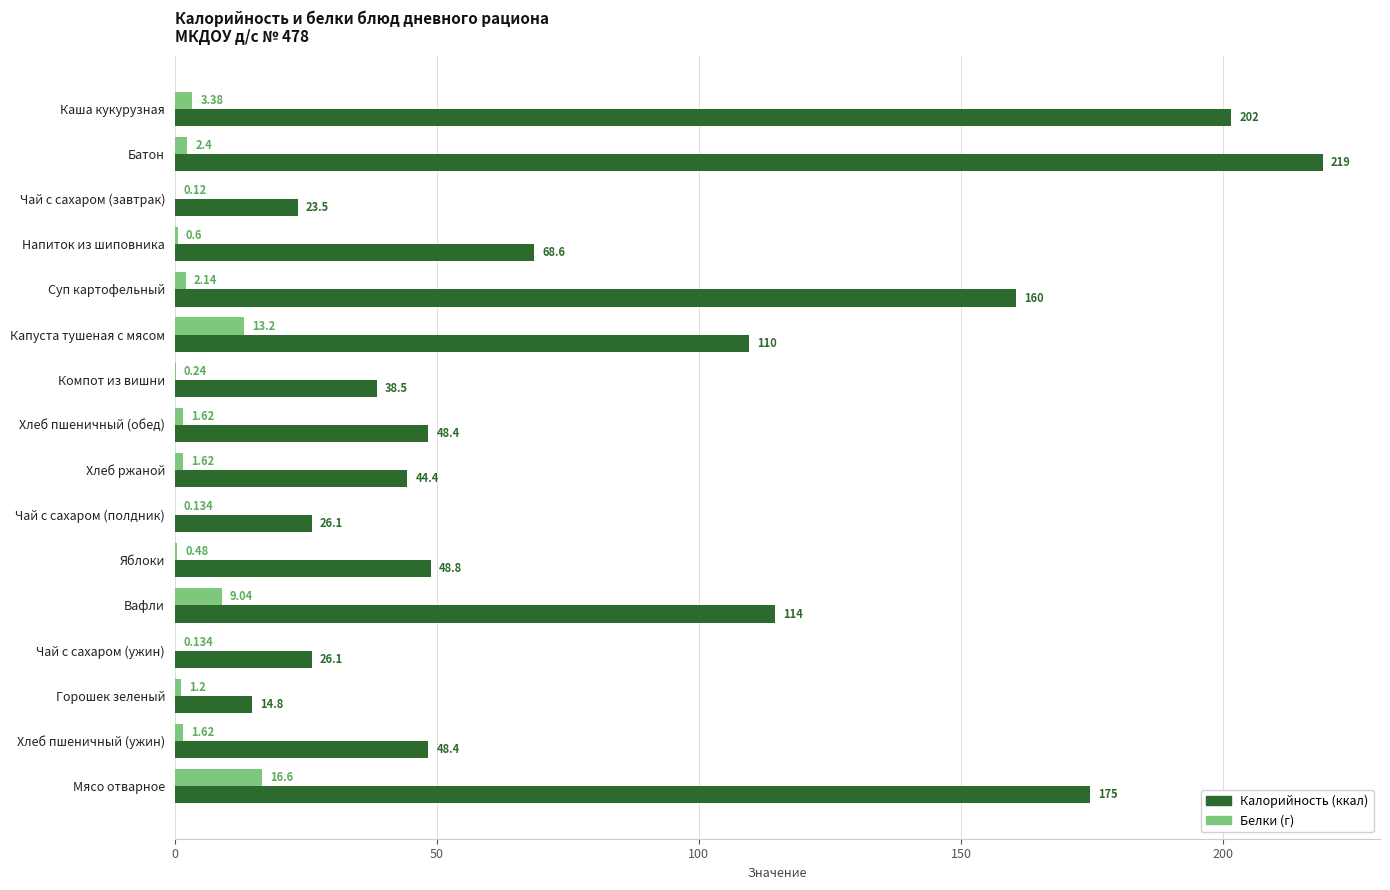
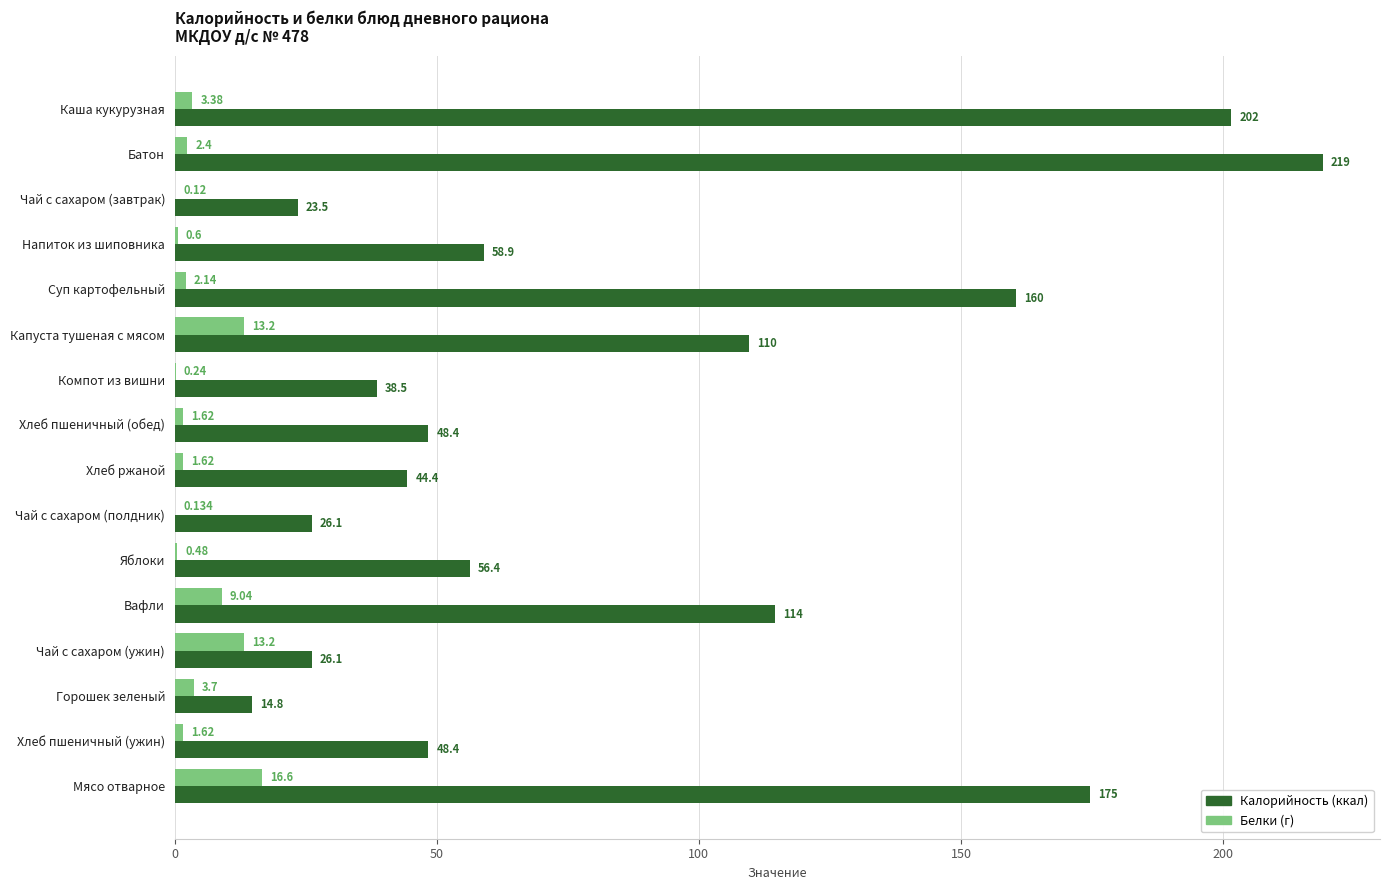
  {
    "Калорийность (ккал)": {
      "Каша кукурузная": 202,
      "Батон": 219,
      "Чай с сахаром (завтрак)": 23.5,
-     "Напиток из шиповника": 68.6,
+     "Напиток из шиповника": 58.9,
      "Суп картофельный": 160,
      "Капуста тушеная с мясом": 110,
      "Компот из вишни": 38.5,
      "Хлеб пшеничный (обед)": 48.4,
      "Хлеб ржаной": 44.4,
      "Чай с сахаром (полдник)": 26.1,
-     "Яблоки": 48.8,
+     "Яблоки": 56.4,
      "Вафли": 114,
      "Чай с сахаром (ужин)": 26.1,
      "Горошек зеленый": 14.8,
      "Хлеб пшеничный (ужин)": 48.4,
      "Мясо отварное": 175
    },
    "Белки (г)": {
      "Каша кукурузная": 3.38,
      "Батон": 2.4,
      "Чай с сахаром (завтрак)": 0.12,
      "Напиток из шиповника": 0.6,
      "Суп картофельный": 2.14,
      "Капуста тушеная с мясом": 13.2,
      "Компот из вишни": 0.24,
      "Хлеб пшеничный (обед)": 1.62,
      "Хлеб ржаной": 1.62,
      "Чай с сахаром (полдник)": 0.134,
      "Яблоки": 0.48,
      "Вафли": 9.04,
-     "Чай с сахаром (ужин)": 0.134,
-     "Горошек зеленый": 1.2,
+     "Чай с сахаром (ужин)": 13.2,
+     "Горошек зеленый": 3.7,
      "Хлеб пшеничный (ужин)": 1.62,
      "Мясо отварное": 16.6
    }
  }
